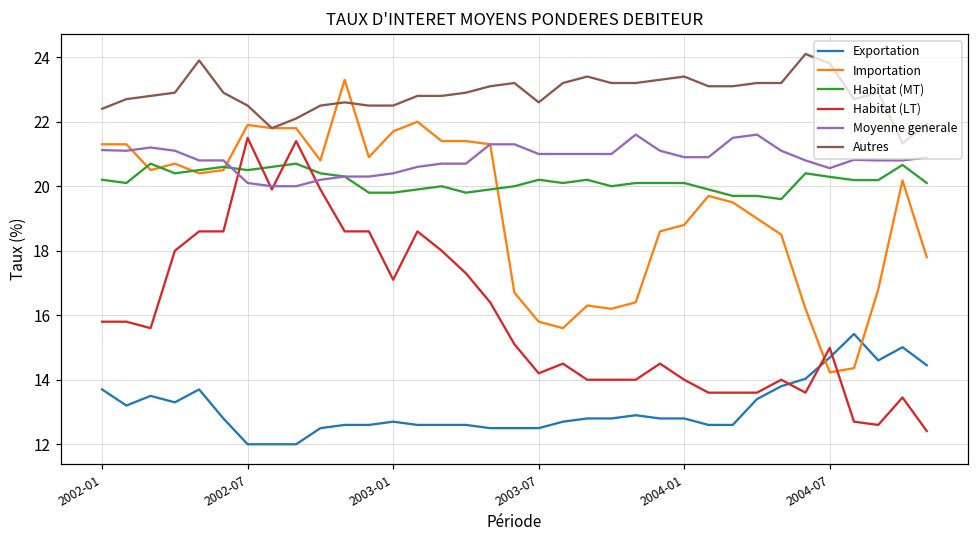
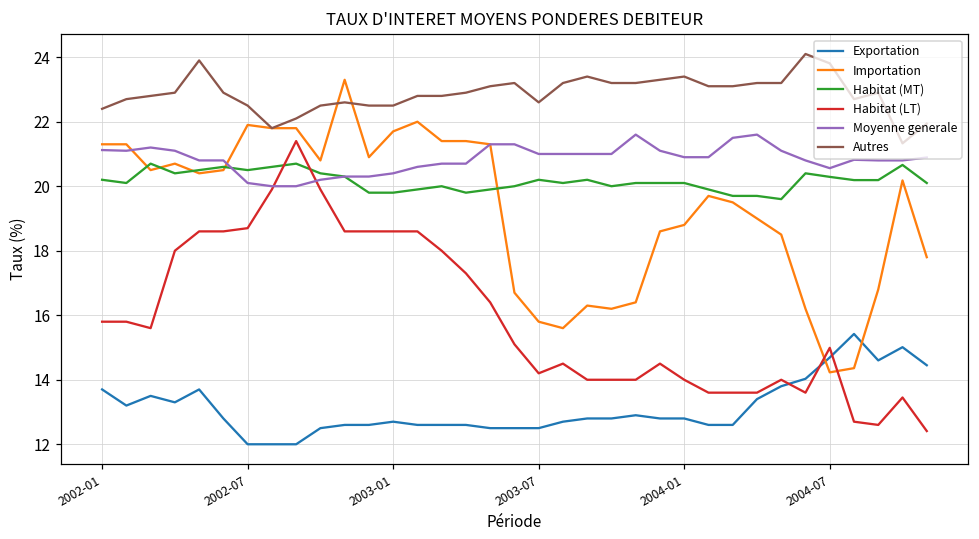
  {
    "Exportation": {
      "2002-01": 13.7,
      "2002-07": 12.0,
      "2003-01": 12.7,
      "2003-07": 12.5,
      "2004-01": 12.8,
      "2004-07": 14.7
    },
    "Importation": {
      "2002-01": 21.3,
      "2002-07": 21.9,
      "2003-01": 21.7,
      "2003-07": 15.8,
      "2004-01": 18.8,
      "2004-07": 14.2
    },
    "Habitat (MT)": {
      "2002-01": 20.2,
      "2002-07": 20.5,
      "2003-01": 19.8,
      "2003-07": 20.2,
      "2004-01": 20.1,
      "2004-07": 20.3
    },
    "Habitat (LT)": {
      "2002-01": 15.8,
-     "2002-07": 21.5,
-     "2003-01": 17.1,
+     "2002-07": 18.7,
+     "2003-01": 18.6,
      "2003-07": 14.2,
      "2004-01": 14.0,
      "2004-07": 15.0
    },
    "Moyenne generale": {
      "2002-01": 21.1,
      "2002-07": 20.1,
      "2003-01": 20.4,
      "2003-07": 21.0,
      "2004-01": 20.9,
      "2004-07": 20.6
    },
    "Autres": {
      "2002-01": 22.4,
      "2002-07": 22.5,
      "2003-01": 22.5,
      "2003-07": 22.6,
      "2004-01": 23.4
    }
  }
